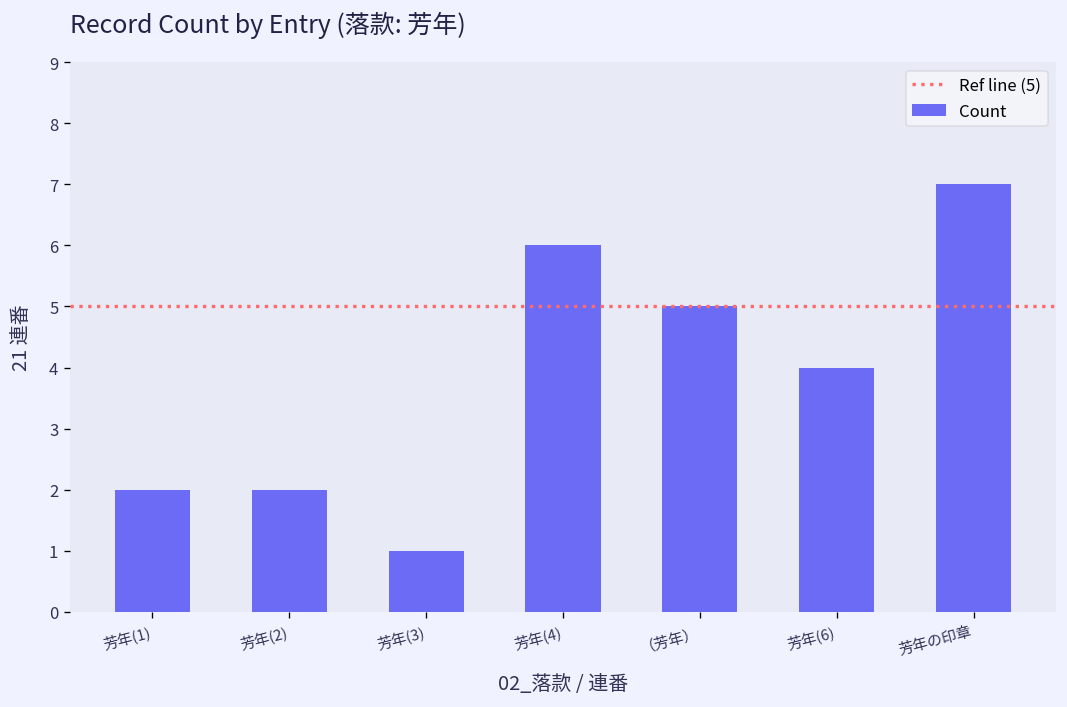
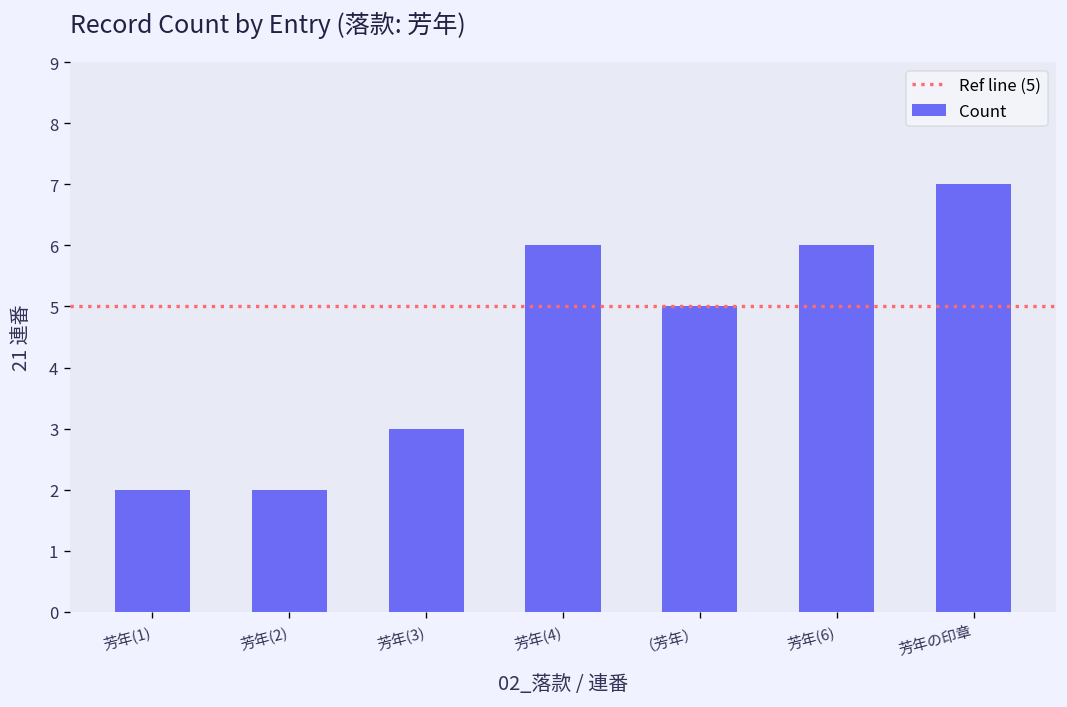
  {
    "芳年(1)": 2,
    "芳年(2)": 2,
-   "芳年(3)": 1,
+   "芳年(3)": 3,
    "芳年(4)": 6,
    "（芳年）": 5,
-   "芳年(6)": 4,
+   "芳年(6)": 6,
    "芳年の印章": 7
  }
